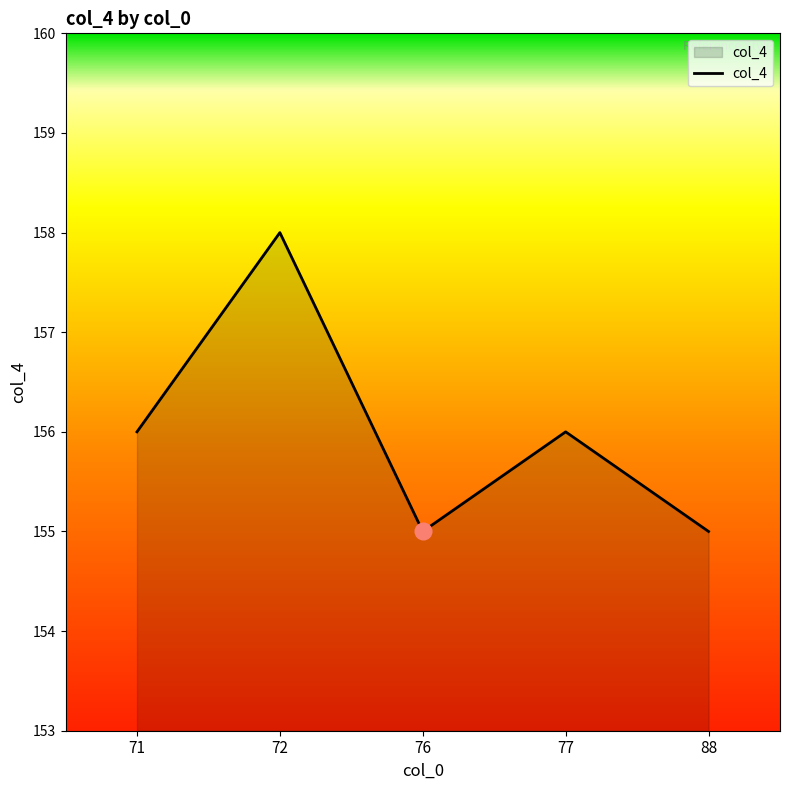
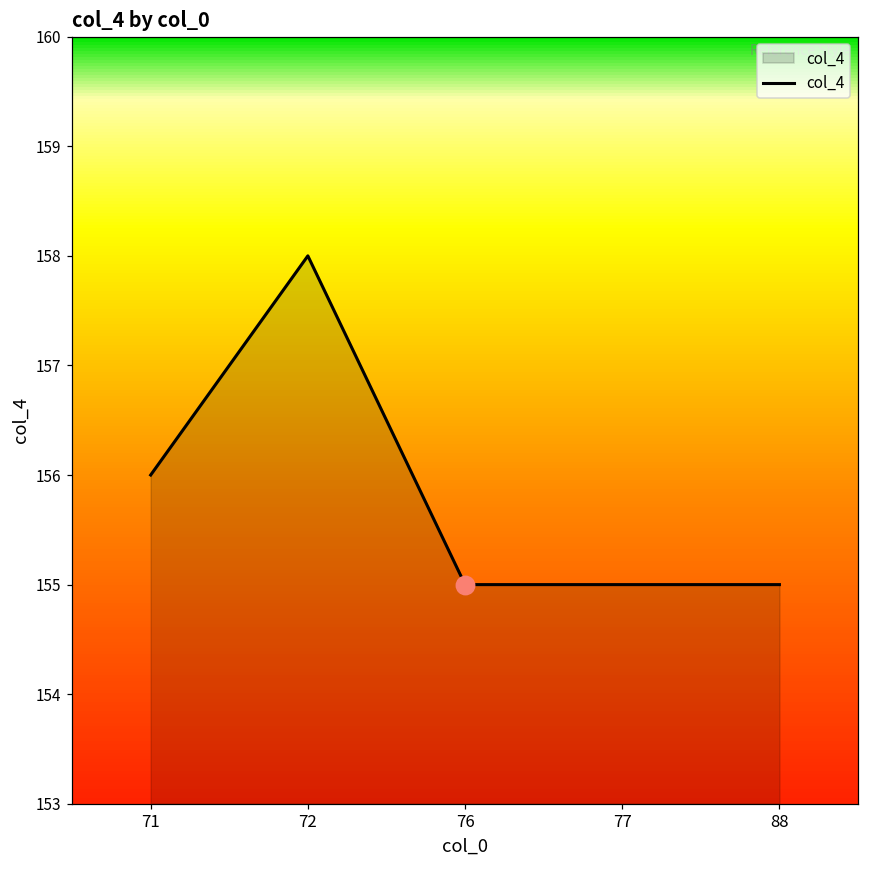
  {
    "col_4": {
      "71": 156,
      "72": 158,
-     "77": 156,
+     "77": 155,
      "88": 155
    }
  }
